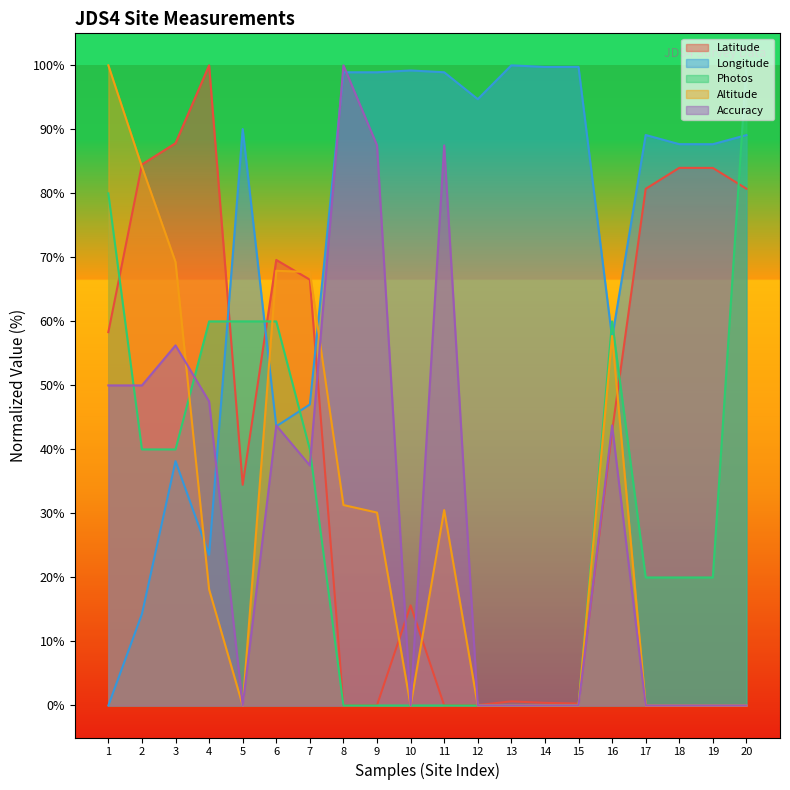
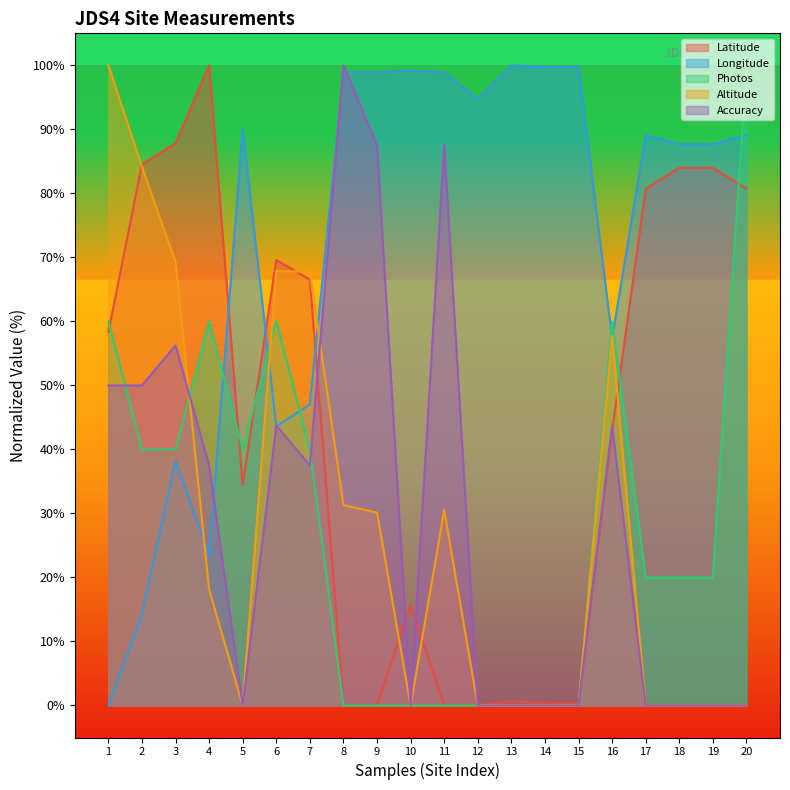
  {
    "Latitude": {
      "1": "58%",
      "3": "88%",
      "4": "100%",
      "5": "34%",
      "6": "70%",
      "7": "67%",
      "10": "16%",
      "13": "1%",
      "14": "0%",
      "16": "43%",
      "17": "81%",
      "18": "84%",
      "19": "84%",
      "20": "81%"
    },
    "Longitude": {
      "1": "0%",
      "2": "14%",
      "3": "38%",
      "4": "24%",
      "5": "90%",
      "7": "47%",
      "8": "99%",
      "9": "99%",
      "10": "99%",
      "11": "99%",
      "12": "95%",
      "13": "100%",
      "14": "100%",
      "15": "100%",
      "17": "89%",
      "18": "88%",
      "19": "88%",
      "20": "89%"
    },
    "Photos": {
-     "1": "80%",
+     "1": "60%",
      "2": "40%",
      "3": "40%",
      "4": "60%",
-     "5": "60%",
+     "5": "40%",
      "6": "60%",
      "7": "40%",
      "16": "60%",
      "17": "20%",
      "18": "20%",
      "19": "20%"
    },
    "Altitude": {
      "1": "100%",
      "3": "69%",
      "4": "18%",
      "6": "68%",
      "7": "68%",
      "8": "31%",
      "9": "30%",
      "11": "31%"
    },
    "Accuracy": {
      "1": "50%",
      "2": "50%",
      "3": "56%",
-     "4": "48%",
+     "4": "38%",
      "7": "38%",
      "8": "100%",
      "9": "88%",
      "11": "88%",
      "16": "44%"
    }
  }
